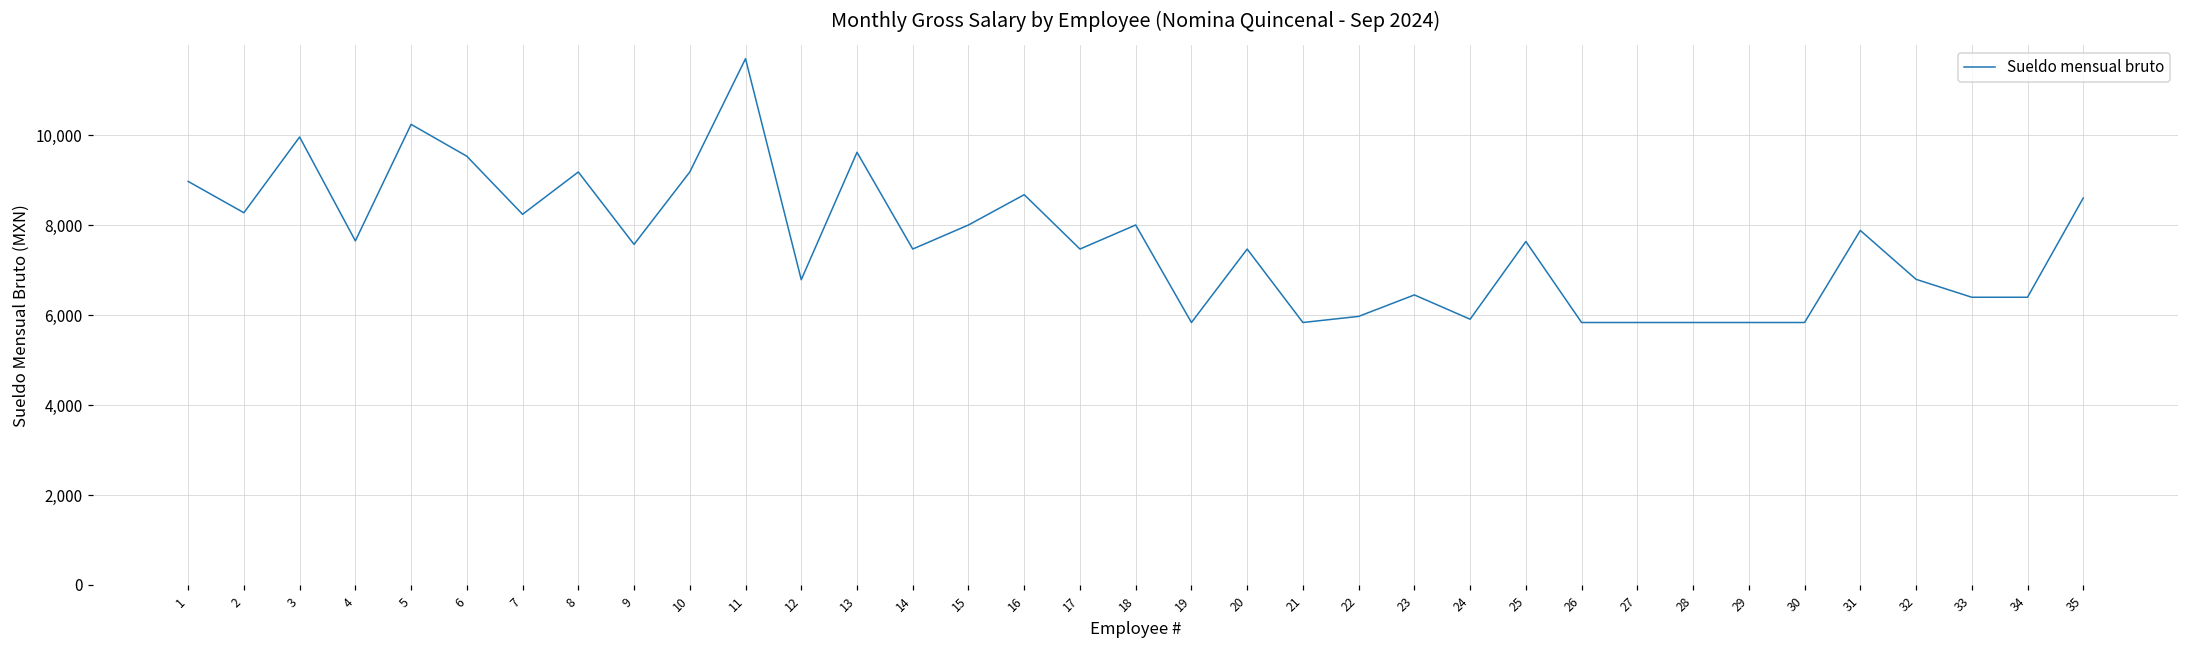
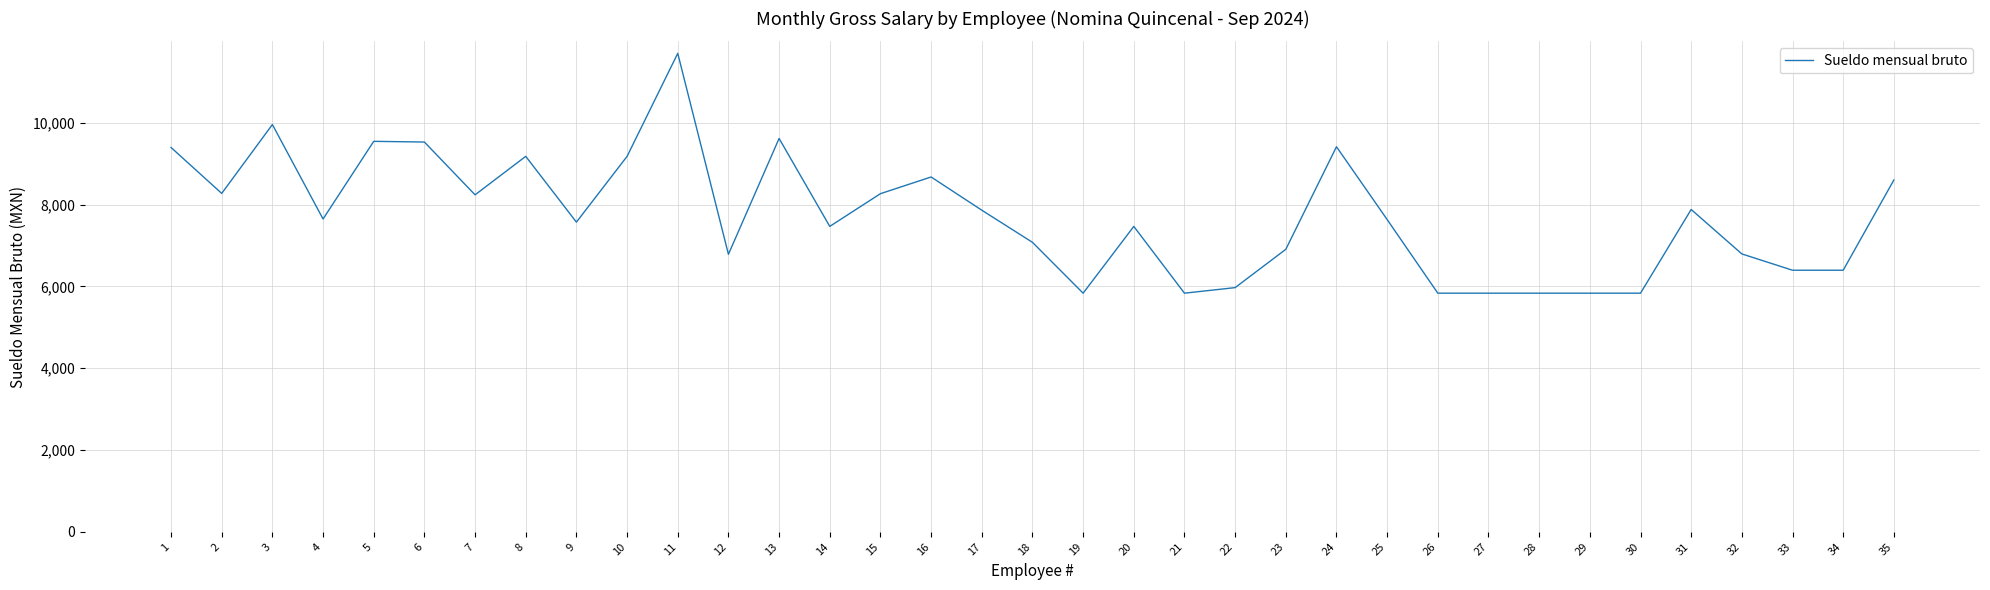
  {
-   "1": "9,000",
+   "1": "9,400",
    "2": "8,300",
    "3": "10,000",
    "4": "7,600",
-   "5": "10,200",
+   "5": "9,500",
    "6": "9,500",
    "7": "8,200",
    "8": "9,200",
    "9": "7,600",
    "10": "9,200",
    "11": "11,700",
    "12": "6,800",
    "13": "9,600",
    "14": "7,500",
-   "15": "8,000",
+   "15": "8,300",
    "16": "8,700",
-   "17": "7,500",
-   "18": "8,000",
+   "17": "7,900",
+   "18": "7,100",
    "19": "5,800",
    "20": "7,500",
    "21": "5,800",
    "22": "6,000",
-   "23": "6,400",
-   "24": "5,900",
+   "23": "6,900",
+   "24": "9,400",
    "25": "7,600",
    "26": "5,800",
    "27": "5,800",
    "28": "5,800",
    "29": "5,800",
    "30": "5,800",
    "31": "7,900",
    "32": "6,800",
    "33": "6,400",
    "34": "6,400",
    "35": "8,600"
  }
